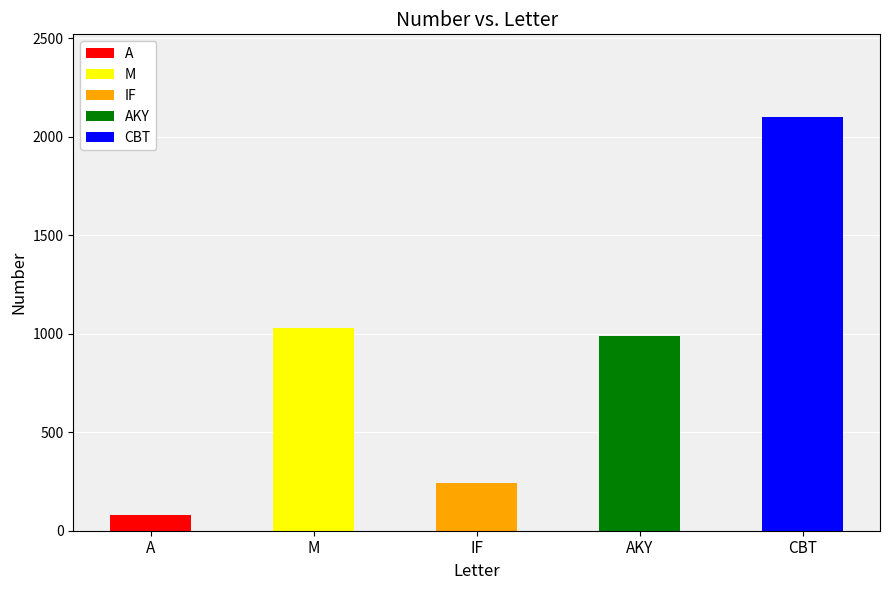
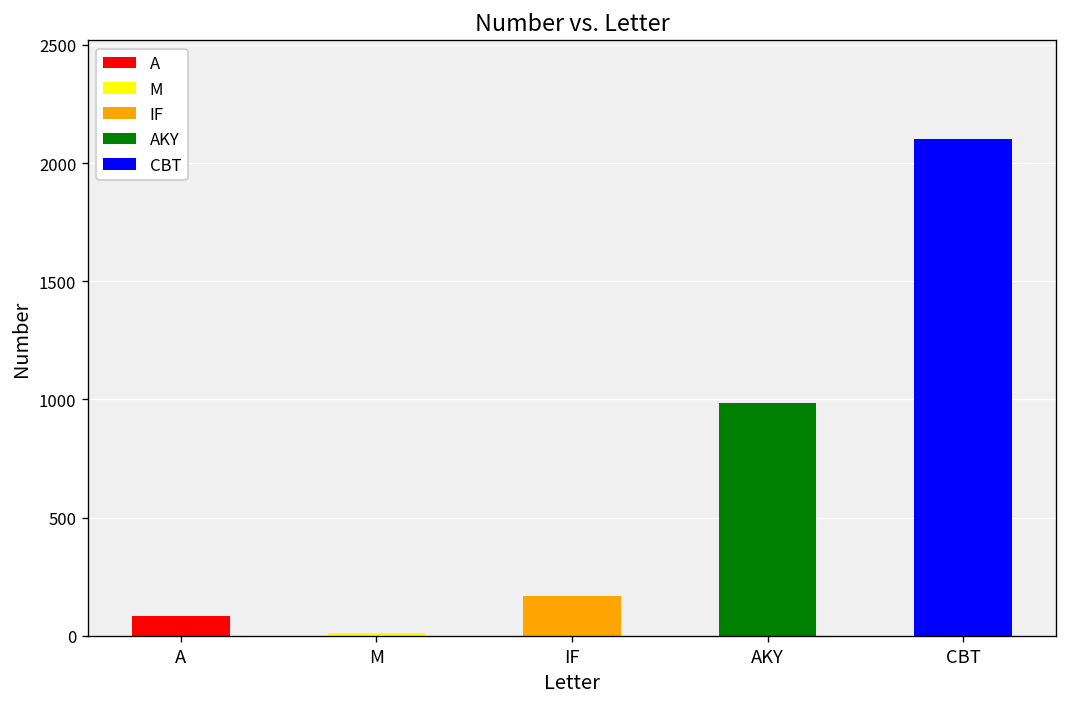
  {
    "A": 80,
-   "M": 1030,
-   "IF": 240,
+   "M": 10,
+   "IF": 170,
    "AKY": 990,
    "CBT": 2100
  }
